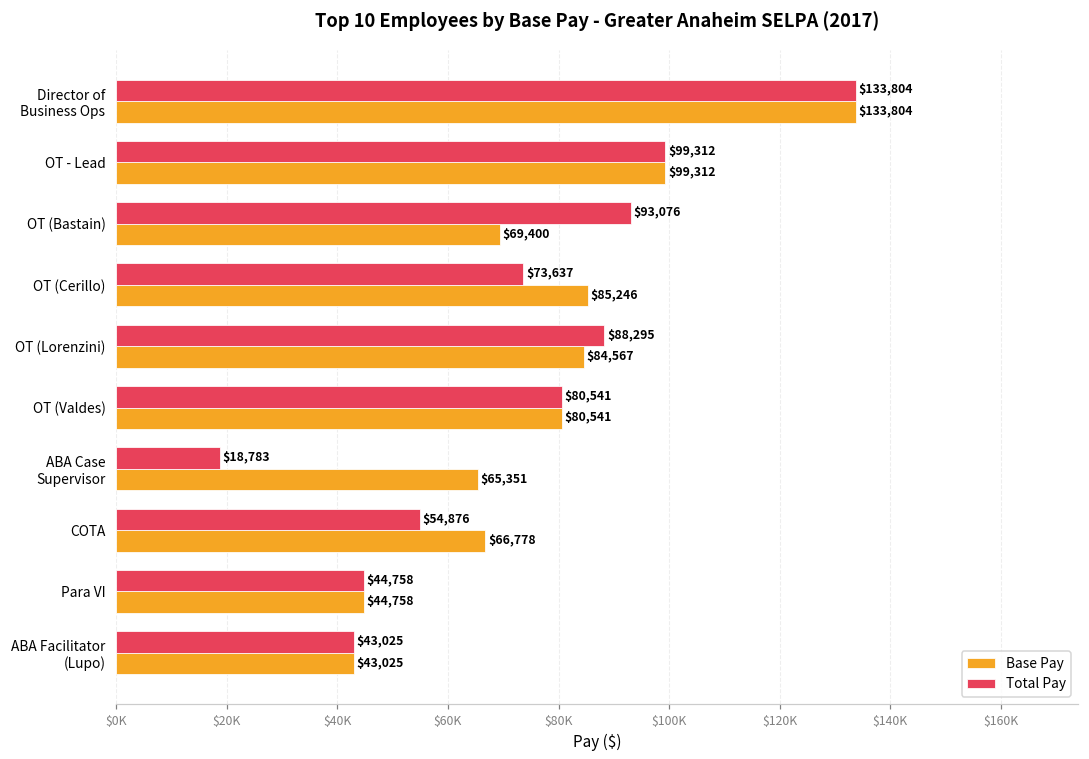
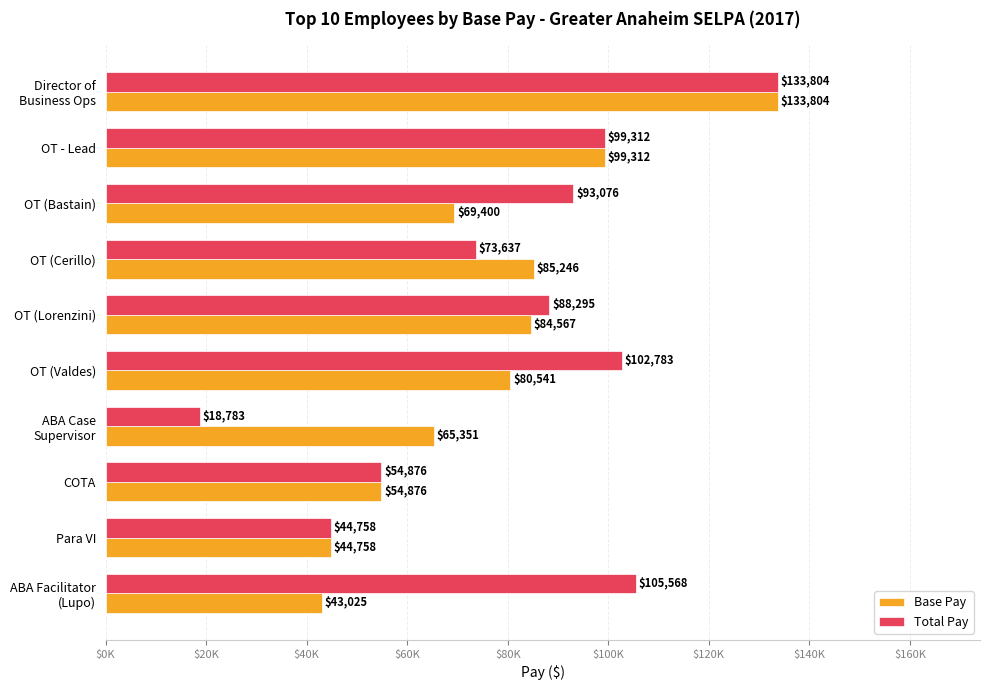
  {
    "Base Pay": {
      "Director of Business Ops": "$133,804",
      "OT - Lead": "$99,312",
      "OT (Bastain)": "$69,400",
      "OT (Cerillo)": "$85,246",
      "OT (Lorenzini)": "$84,567",
      "OT (Valdes)": "$80,541",
      "ABA Case Supervisor": "$65,351",
-     "COTA": "$66,778",
+     "COTA": "$54,876",
      "Para VI": "$44,758",
      "ABA Facilitator (Lupo)": "$43,025"
    },
    "Total Pay": {
      "Director of Business Ops": "$133,804",
      "OT - Lead": "$99,312",
      "OT (Bastain)": "$93,076",
      "OT (Cerillo)": "$73,637",
      "OT (Lorenzini)": "$88,295",
-     "OT (Valdes)": "$80,541",
+     "OT (Valdes)": "$102,783",
      "ABA Case Supervisor": "$18,783",
      "COTA": "$54,876",
      "Para VI": "$44,758",
-     "ABA Facilitator (Lupo)": "$43,025"
+     "ABA Facilitator (Lupo)": "$105,568"
    }
  }
